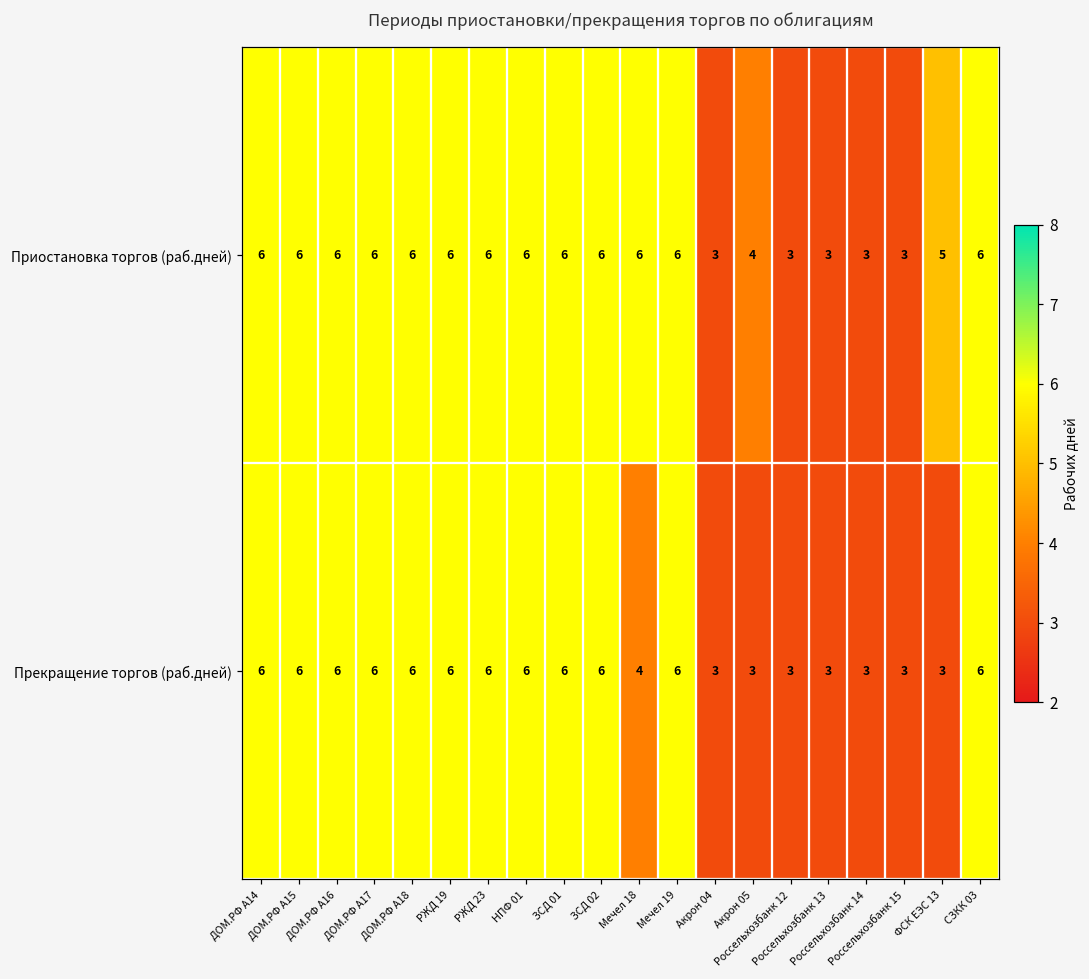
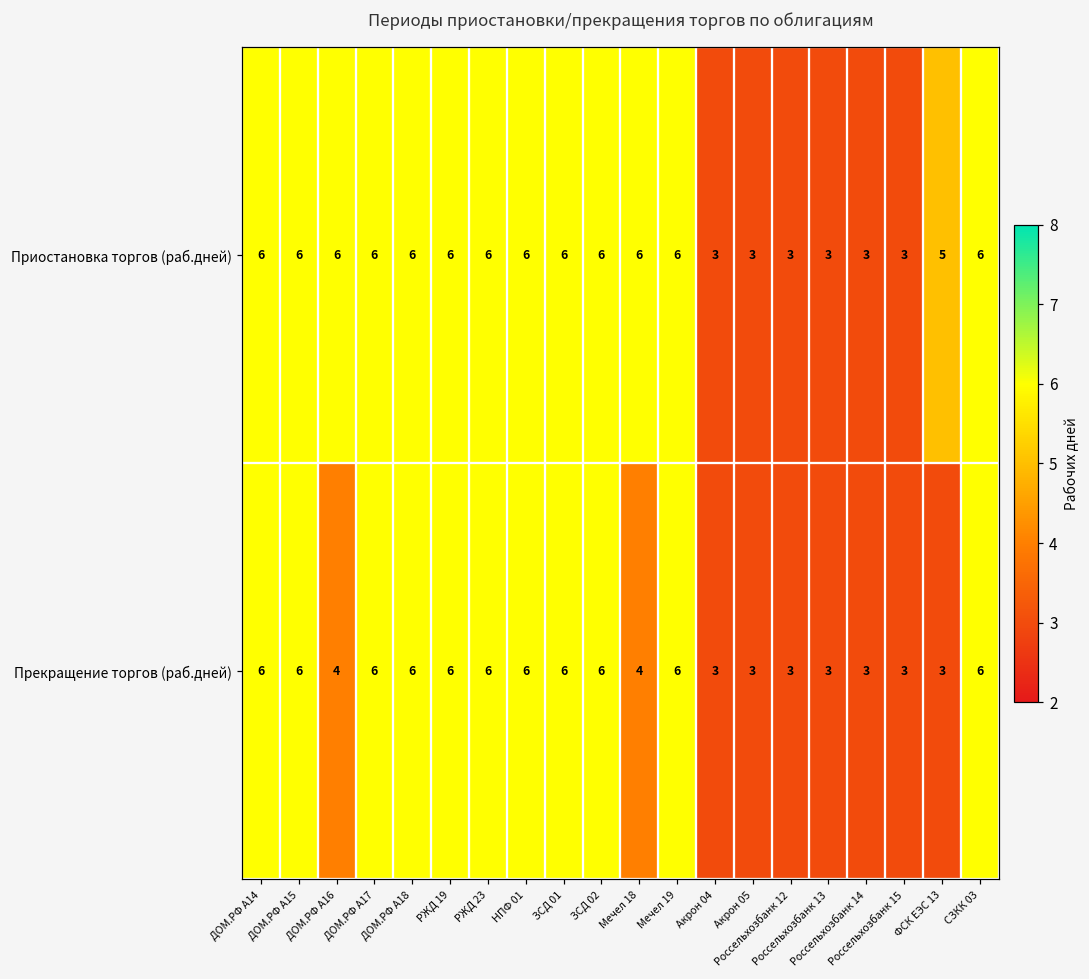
  {
    "Приостановка торгов (раб.дней)": {
      "ДОМ.РФ А14": 6,
      "ДОМ.РФ А15": 6,
      "ДОМ.РФ А16": 6,
      "ДОМ.РФ А17": 6,
      "ДОМ.РФ А18": 6,
      "РЖД 19": 6,
      "РЖД 23": 6,
      "НПФ 01": 6,
      "ЗСД 01": 6,
      "ЗСД 02": 6,
      "Мечел 18": 6,
      "Мечел 19": 6,
      "Акрон 04": 3,
-     "Акрон 05": 4,
+     "Акрон 05": 3,
      "Россельхозбанк 12": 3,
      "Россельхозбанк 13": 3,
      "Россельхозбанк 14": 3,
      "Россельхозбанк 15": 3,
      "ФСК ЕЭС 13": 5,
      "СЗКК 03": 6
    },
    "Прекращение торгов (раб.дней)": {
      "ДОМ.РФ А14": 6,
      "ДОМ.РФ А15": 6,
-     "ДОМ.РФ А16": 6,
+     "ДОМ.РФ А16": 4,
      "ДОМ.РФ А17": 6,
      "ДОМ.РФ А18": 6,
      "РЖД 19": 6,
      "РЖД 23": 6,
      "НПФ 01": 6,
      "ЗСД 01": 6,
      "ЗСД 02": 6,
      "Мечел 18": 4,
      "Мечел 19": 6,
      "Акрон 04": 3,
      "Акрон 05": 3,
      "Россельхозбанк 12": 3,
      "Россельхозбанк 13": 3,
      "Россельхозбанк 14": 3,
      "Россельхозбанк 15": 3,
      "ФСК ЕЭС 13": 3,
      "СЗКК 03": 6
    }
  }
